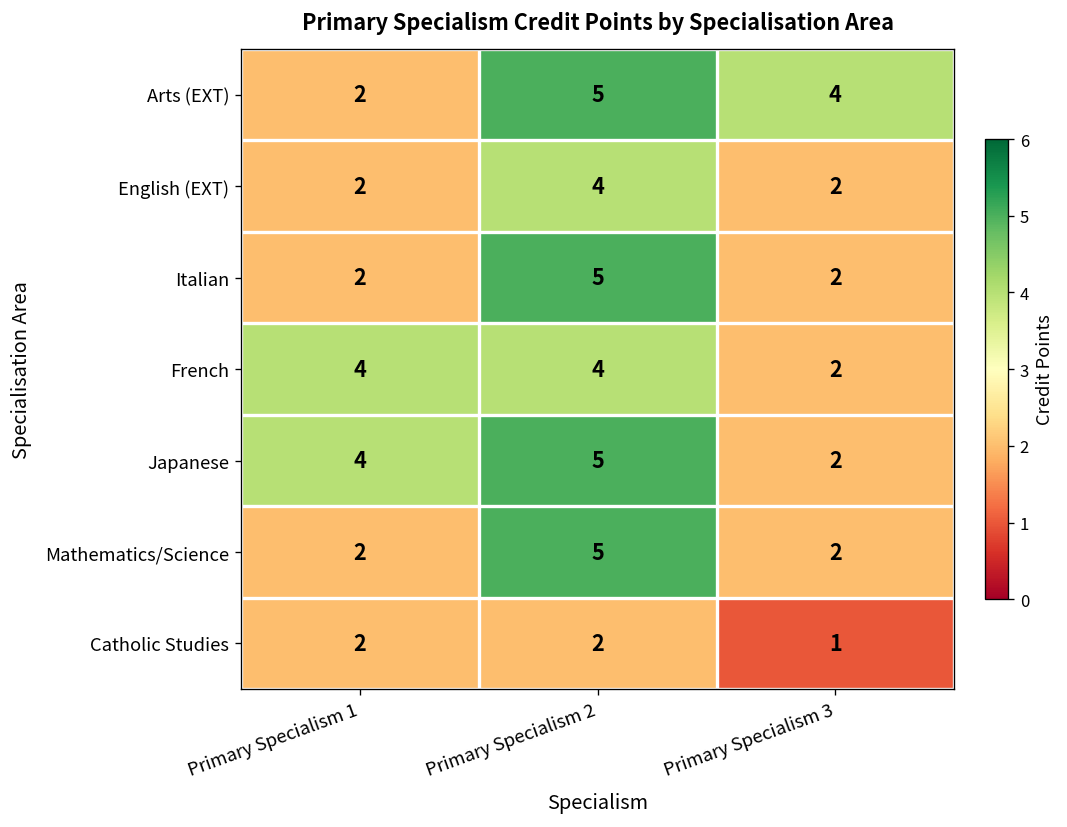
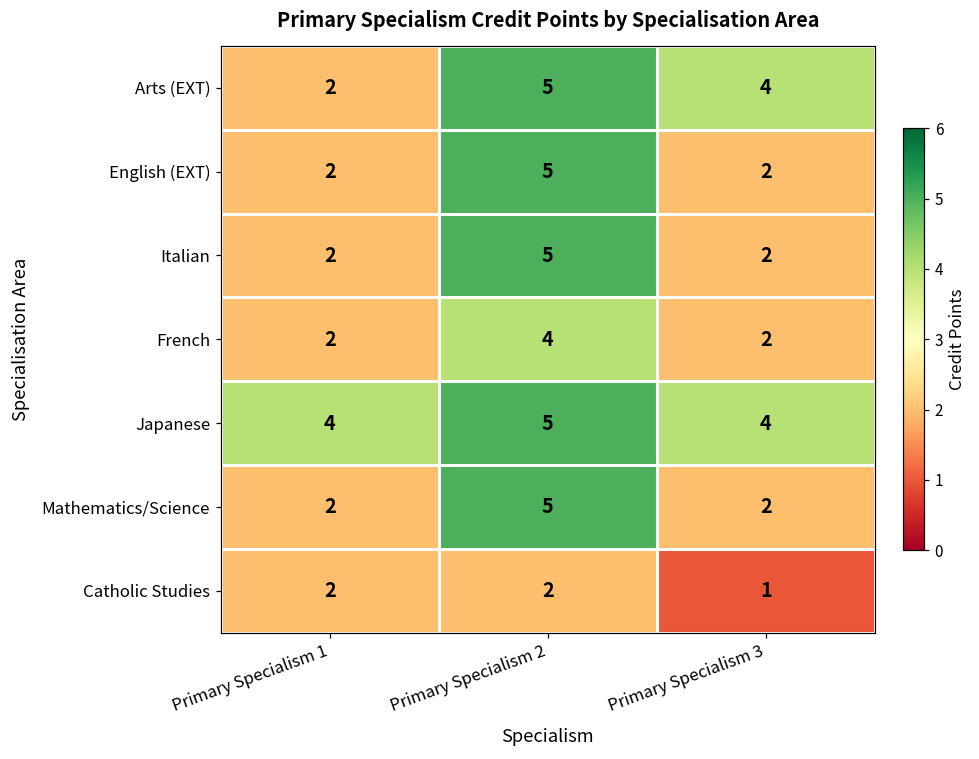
  {
    "Arts (EXT)": {
      "Primary Specialism 1": 2,
      "Primary Specialism 2": 5,
      "Primary Specialism 3": 4
    },
    "English (EXT)": {
      "Primary Specialism 1": 2,
-     "Primary Specialism 2": 4,
+     "Primary Specialism 2": 5,
      "Primary Specialism 3": 2
    },
    "Italian": {
      "Primary Specialism 1": 2,
      "Primary Specialism 2": 5,
      "Primary Specialism 3": 2
    },
    "French": {
-     "Primary Specialism 1": 4,
+     "Primary Specialism 1": 2,
      "Primary Specialism 2": 4,
      "Primary Specialism 3": 2
    },
    "Japanese": {
      "Primary Specialism 1": 4,
      "Primary Specialism 2": 5,
-     "Primary Specialism 3": 2
+     "Primary Specialism 3": 4
    },
    "Mathematics/Science": {
      "Primary Specialism 1": 2,
      "Primary Specialism 2": 5,
      "Primary Specialism 3": 2
    },
    "Catholic Studies": {
      "Primary Specialism 1": 2,
      "Primary Specialism 2": 2,
      "Primary Specialism 3": 1
    }
  }
